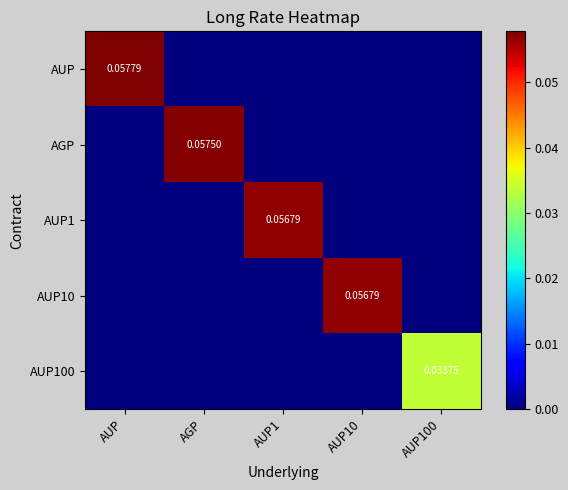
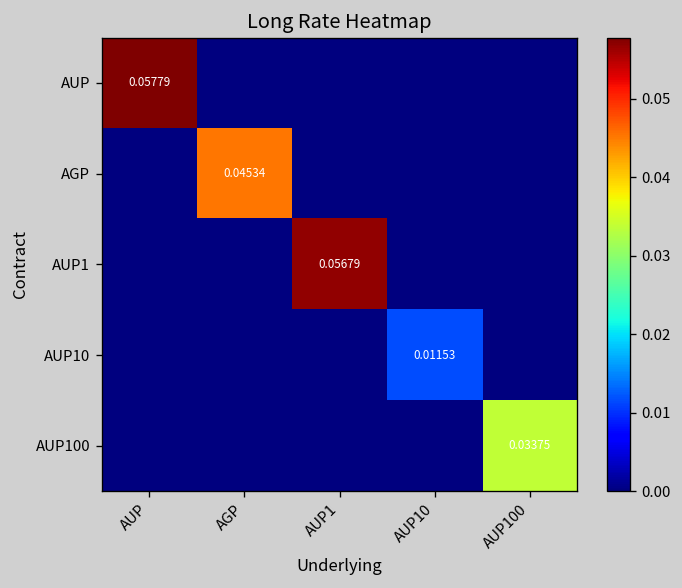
  {
    "AUP": {
      "AUP": 0.05779
    },
    "AGP": {
-     "AGP": 0.05750
+     "AGP": 0.04534
    },
    "AUP1": {
      "AUP1": 0.05679
    },
    "AUP10": {
-     "AUP10": 0.05679
+     "AUP10": 0.01153
    },
    "AUP100": {
      "AUP100": 0.03375
    }
  }
